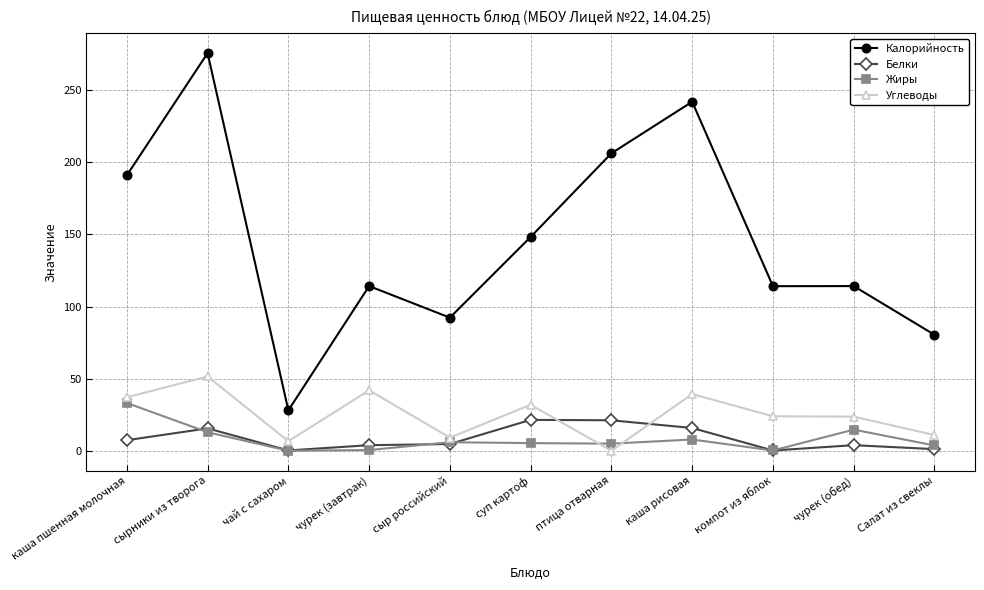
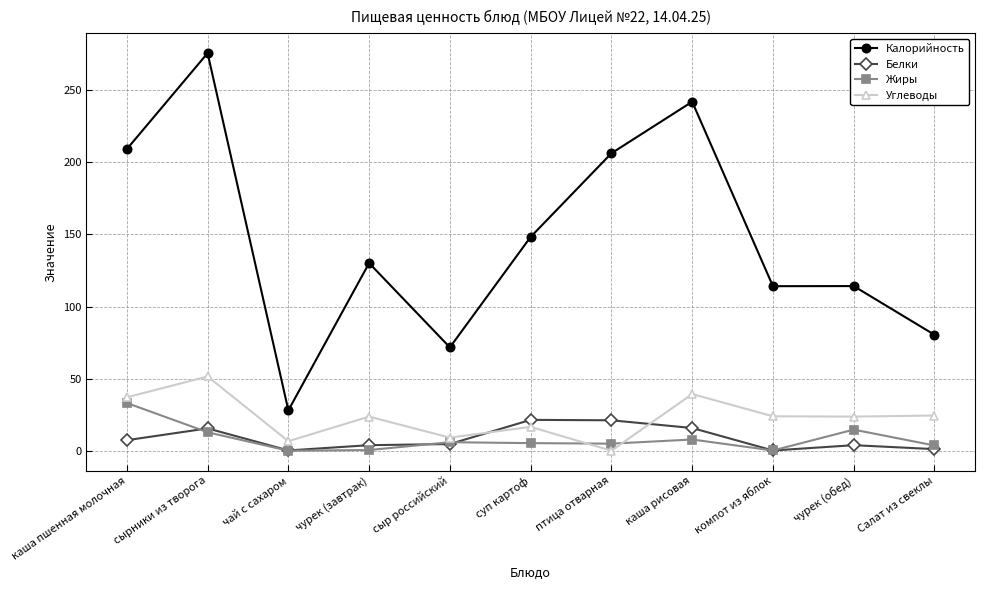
  {
    "Калорийность": {
-     "каша пшенная молочная": 191,
+     "каша пшенная молочная": 209,
      "сырники из творога": 276,
      "чай с сахаром": 28,
-     "чурек (завтрак)": 114,
-     "сыр российский": 92,
+     "чурек (завтрак)": 130,
+     "сыр российский": 72,
      "суп картоф": 148,
      "птица отварная": 206,
      "каша рисовая": 242,
      "компот из яблок": 114,
      "чурек (обед)": 114,
      "Салат из свеклы": 80
    },
    "Белки": {
      "каша пшенная молочная": 7,
      "сырники из творога": 15,
      "чурек (завтрак)": 4,
      "суп картоф": 21,
      "птица отварная": 21,
      "каша рисовая": 16,
      "чурек (обед)": 4,
      "Салат из свеклы": 1
    },
    "Жиры": {
      "каша пшенная молочная": 33,
      "сырники из творога": 13,
      "чурек (завтрак)": 0,
      "суп картоф": 5,
      "птица отварная": 5,
      "каша рисовая": 8,
      "чурек (обед)": 15,
      "Салат из свеклы": 4
    },
    "Углеводы": {
      "каша пшенная молочная": 37,
      "сырники из творога": 51,
      "чай с сахаром": 7,
-     "чурек (завтрак)": 42,
+     "чурек (завтрак)": 24,
      "сыр российский": 9,
-     "суп картоф": 32,
+     "суп картоф": 17,
      "птица отварная": 0,
      "каша рисовая": 39,
      "компот из яблок": 24,
      "чурек (обед)": 24,
-     "Салат из свеклы": 11
+     "Салат из свеклы": 24
    }
  }
